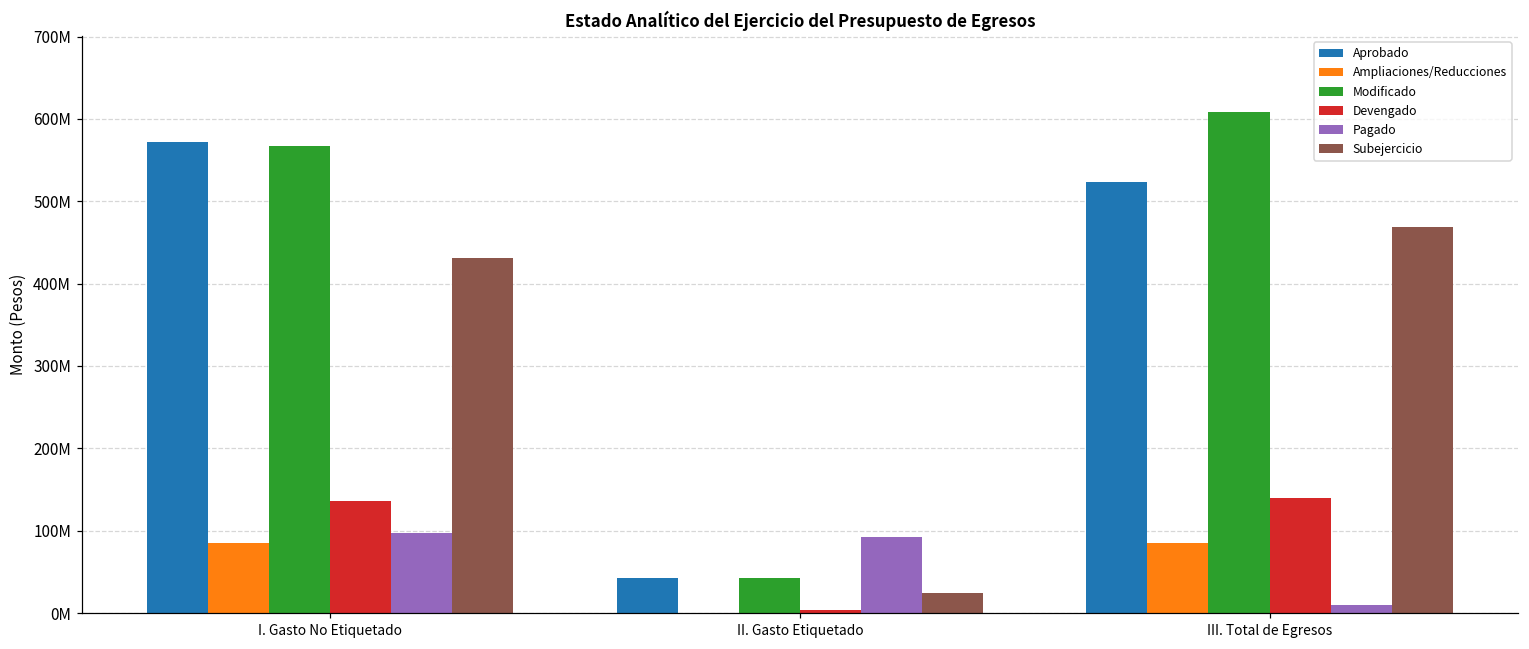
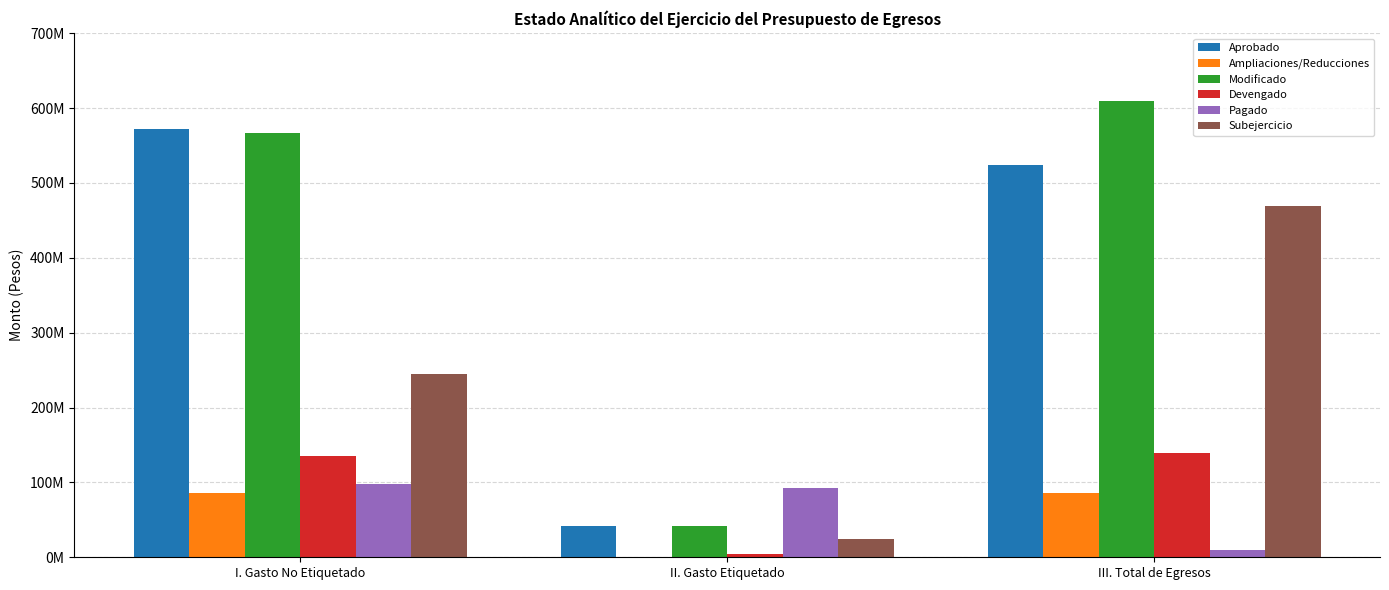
  {
    "Aprobado": {
      "I. Gasto No Etiquetado": 570000000,
      "II. Gasto Etiquetado": 40000000,
      "III. Total de Egresos": 520000000
    },
    "Ampliaciones/Reducciones": {
      "I. Gasto No Etiquetado": 90000000,
      "II. Gasto Etiquetado": 0,
      "III. Total de Egresos": 90000000
    },
    "Modificado": {
      "I. Gasto No Etiquetado": 570000000,
      "II. Gasto Etiquetado": 40000000,
      "III. Total de Egresos": 610000000
    },
    "Devengado": {
      "I. Gasto No Etiquetado": 140000000,
      "II. Gasto Etiquetado": 0,
      "III. Total de Egresos": 140000000
    },
    "Pagado": {
      "I. Gasto No Etiquetado": 100000000,
      "II. Gasto Etiquetado": 90000000,
      "III. Total de Egresos": 10000000
    },
    "Subejercicio": {
-     "I. Gasto No Etiquetado": 430000000,
+     "I. Gasto No Etiquetado": 250000000,
      "II. Gasto Etiquetado": 20000000,
      "III. Total de Egresos": 470000000
    }
  }
